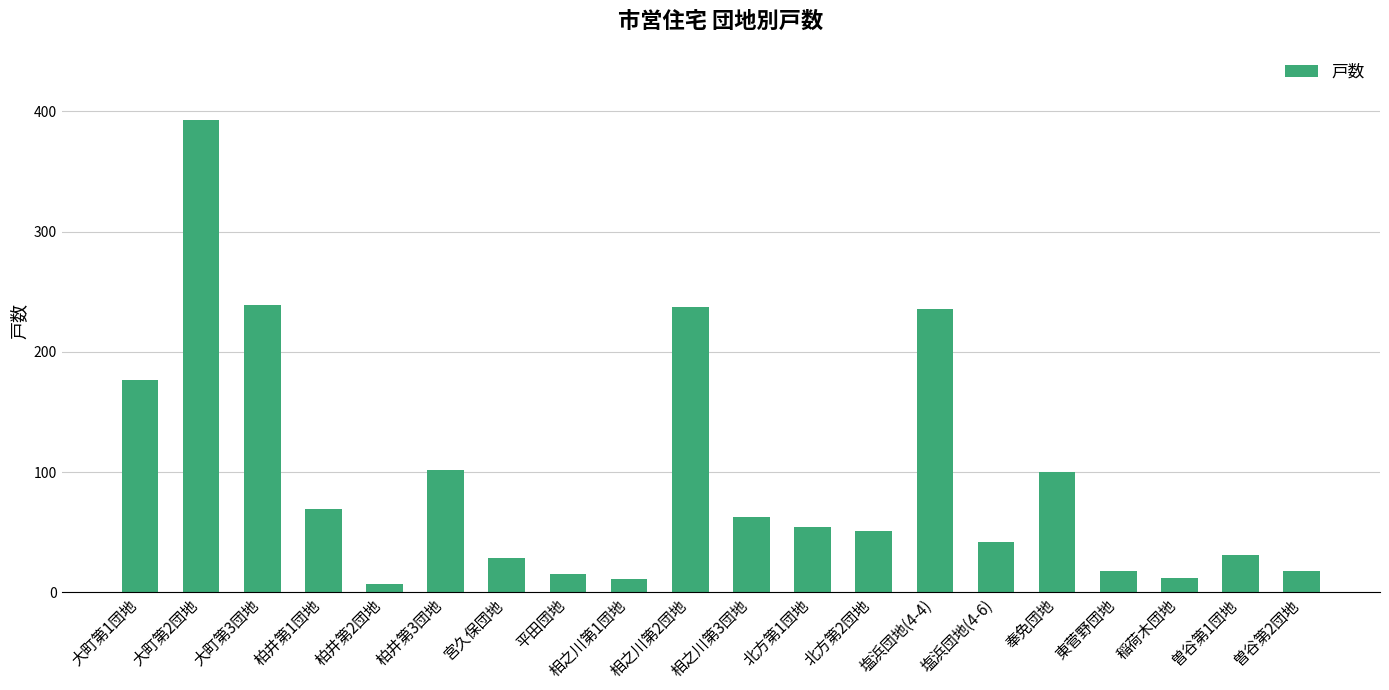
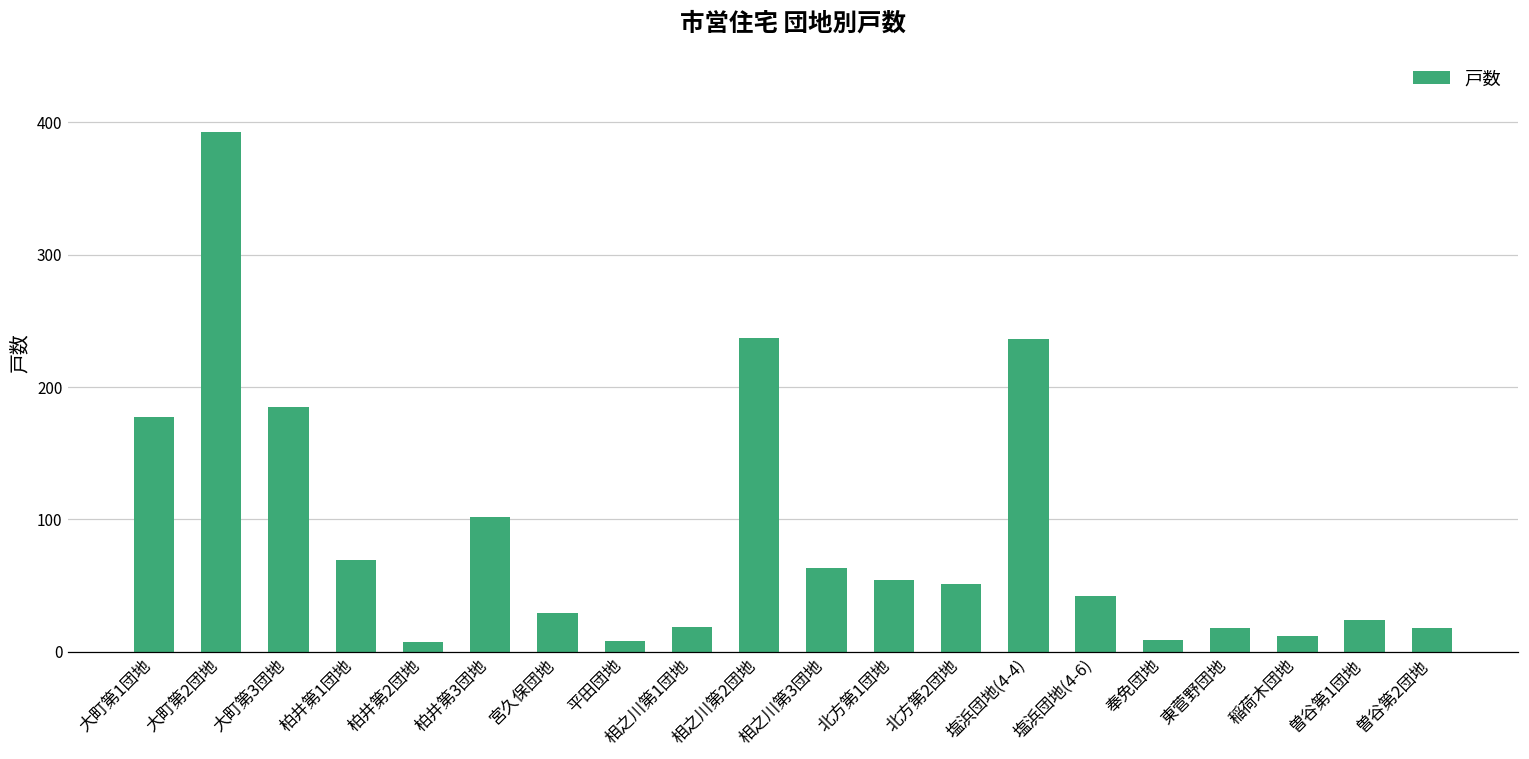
  {
    "大町第1団地": 177,
    "大町第2団地": 393,
-   "大町第3団地": 239,
+   "大町第3団地": 185,
    "柏井第1団地": 69,
    "柏井第2団地": 7,
    "柏井第3団地": 102,
    "宮久保団地": 29,
-   "平田団地": 15,
-   "相之川第1団地": 11,
+   "平田団地": 8,
+   "相之川第1団地": 19,
    "相之川第2団地": 237,
    "相之川第3団地": 63,
    "北方第1団地": 54,
    "北方第2団地": 51,
    "塩浜団地(4-4)": 236,
    "塩浜団地(4-6)": 42,
-   "奉免団地": 100,
+   "奉免団地": 9,
    "東菅野団地": 18,
    "稲荷木団地": 12,
-   "曽谷第1団地": 31,
+   "曽谷第1団地": 24,
    "曽谷第2団地": 18
  }
